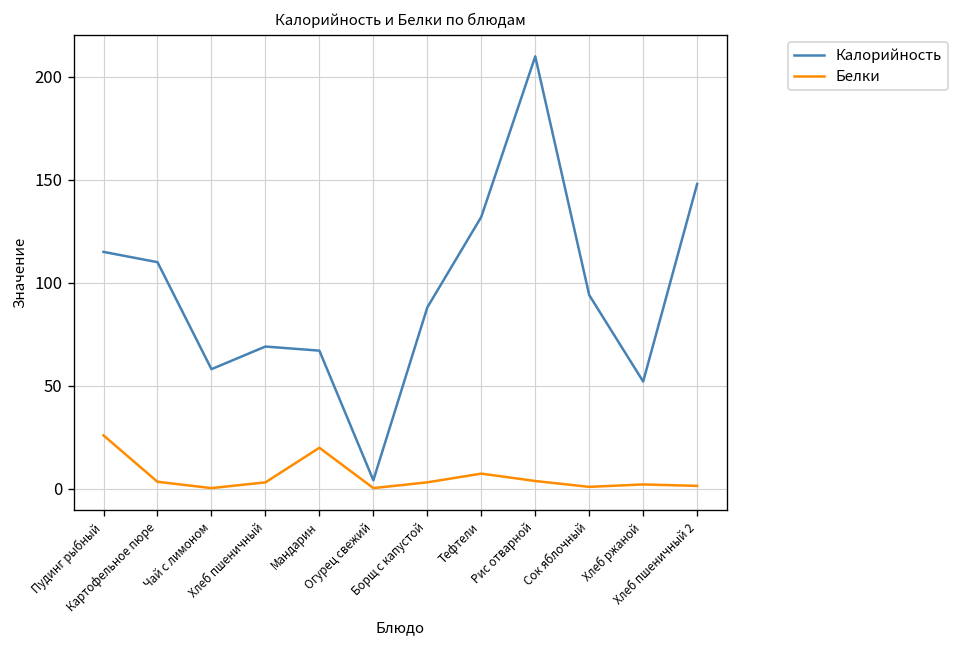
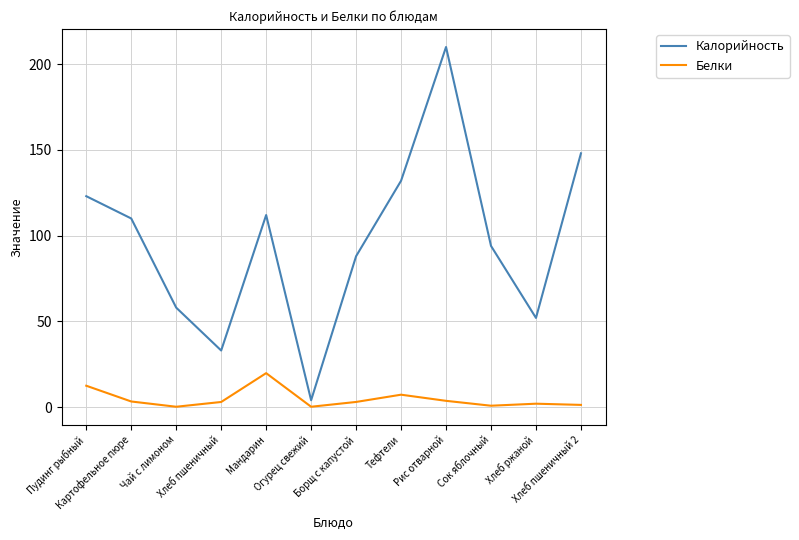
  {
    "Калорийность": {
-     "Пудинг рыбный": 115,
+     "Пудинг рыбный": 123,
      "Картофельное пюре": 110,
      "Чай с лимоном": 58,
-     "Хлеб пшеничный": 69,
-     "Мандарин": 67,
+     "Хлеб пшеничный": 33,
+     "Мандарин": 112,
      "Огурец свежий": 4,
      "Борщ с капустой": 88,
      "Тефтели": 132,
      "Рис отварной": 210,
      "Сок яблочный": 94,
      "Хлеб ржаной": 52,
      "Хлеб пшеничный 2": 148
    },
    "Белки": {
-     "Пудинг рыбный": 26,
+     "Пудинг рыбный": 12,
      "Картофельное пюре": 3,
      "Чай с лимоном": 0,
      "Хлеб пшеничный": 3,
      "Мандарин": 20,
      "Огурец свежий": 0,
      "Борщ с капустой": 3,
      "Тефтели": 7,
      "Рис отварной": 4,
      "Сок яблочный": 1,
      "Хлеб ржаной": 2,
      "Хлеб пшеничный 2": 1
    }
  }
